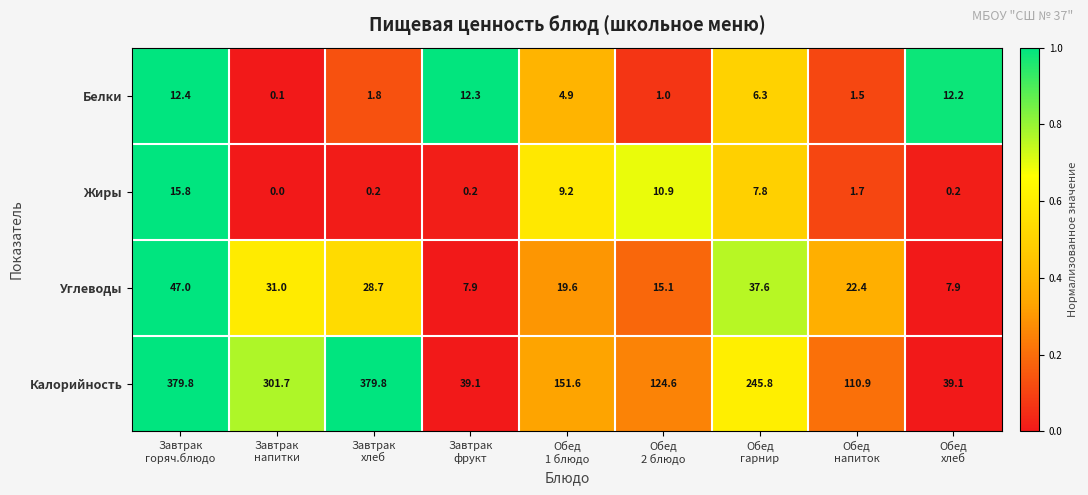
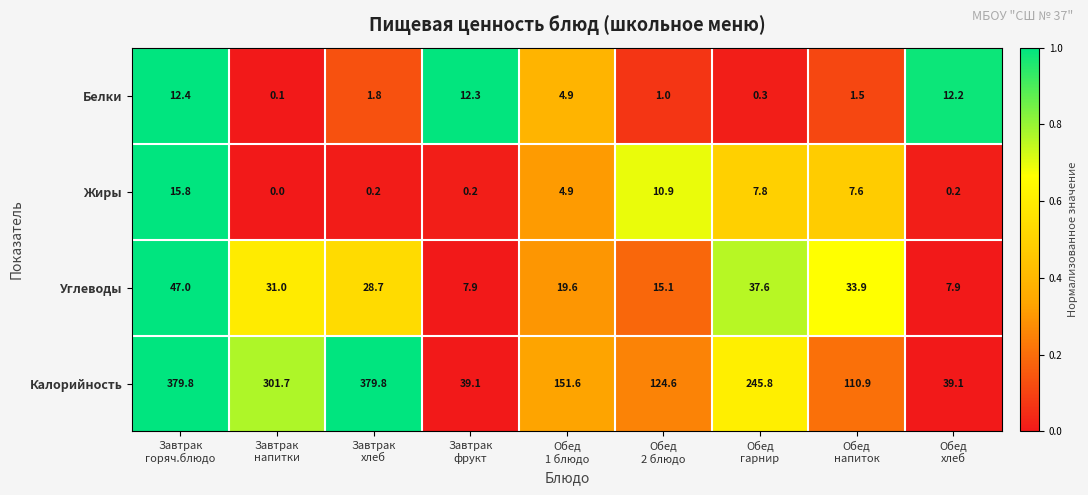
  {
    "Белки": {
      "Завтрак горяч.блюдо": 12.4,
      "Завтрак напитки": 0.1,
      "Завтрак хлеб": 1.8,
      "Завтрак фрукт": 12.3,
      "Обед 1 блюдо": 4.9,
      "Обед 2 блюдо": 1.0,
-     "Обед гарнир": 6.3,
+     "Обед гарнир": 0.3,
      "Обед напиток": 1.5,
      "Обед хлеб": 12.2
    },
    "Жиры": {
      "Завтрак горяч.блюдо": 15.8,
      "Завтрак напитки": 0.0,
      "Завтрак хлеб": 0.2,
      "Завтрак фрукт": 0.2,
-     "Обед 1 блюдо": 9.2,
+     "Обед 1 блюдо": 4.9,
      "Обед 2 блюдо": 10.9,
      "Обед гарнир": 7.8,
-     "Обед напиток": 1.7,
+     "Обед напиток": 7.6,
      "Обед хлеб": 0.2
    },
    "Углеводы": {
      "Завтрак горяч.блюдо": 47.0,
      "Завтрак напитки": 31.0,
      "Завтрак хлеб": 28.7,
      "Завтрак фрукт": 7.9,
      "Обед 1 блюдо": 19.6,
      "Обед 2 блюдо": 15.1,
      "Обед гарнир": 37.6,
-     "Обед напиток": 22.4,
+     "Обед напиток": 33.9,
      "Обед хлеб": 7.9
    },
    "Калорийность": {
      "Завтрак горяч.блюдо": 379.8,
      "Завтрак напитки": 301.7,
      "Завтрак хлеб": 379.8,
      "Завтрак фрукт": 39.1,
      "Обед 1 блюдо": 151.6,
      "Обед 2 блюдо": 124.6,
      "Обед гарнир": 245.8,
      "Обед напиток": 110.9,
      "Обед хлеб": 39.1
    }
  }
